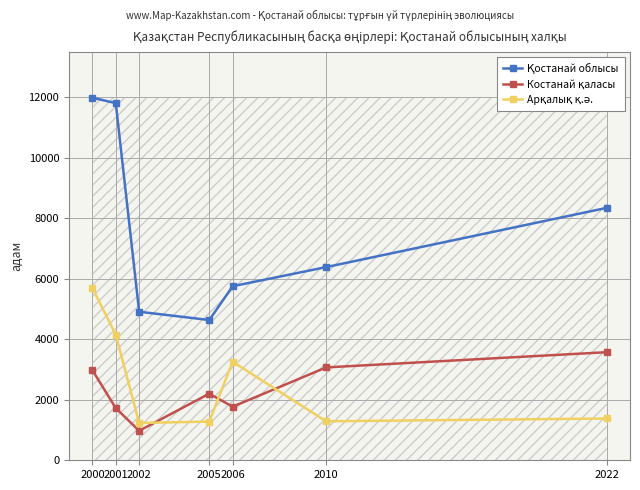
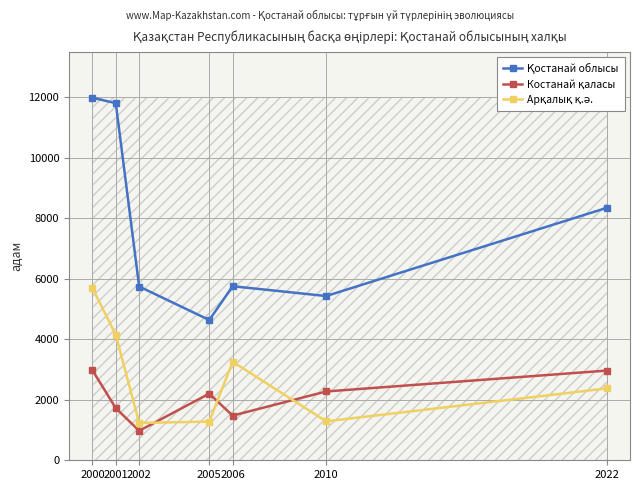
  {
    "Қостанай облысы": {
      "2001": 11800,
-     "2002": 4900,
+     "2002": 5700,
      "2005": 4600,
      "2006": 5800,
-     "2010": 6400,
+     "2010": 5400,
      "2022": 8300
    },
    "Костанай қаласы": {
      "2000": 3000,
      "2001": 1700,
      "2002": 1000,
      "2005": 2200,
-     "2006": 1800,
-     "2010": 3100,
-     "2022": 3600
+     "2006": 1500,
+     "2010": 2300,
+     "2022": 3000
    },
    "Арқалық қ.ә.": {
      "2000": 5700,
      "2001": 4100,
      "2002": 1200,
      "2005": 1300,
      "2006": 3300,
      "2010": 1300,
-     "2022": 1400
+     "2022": 2400
    }
  }
